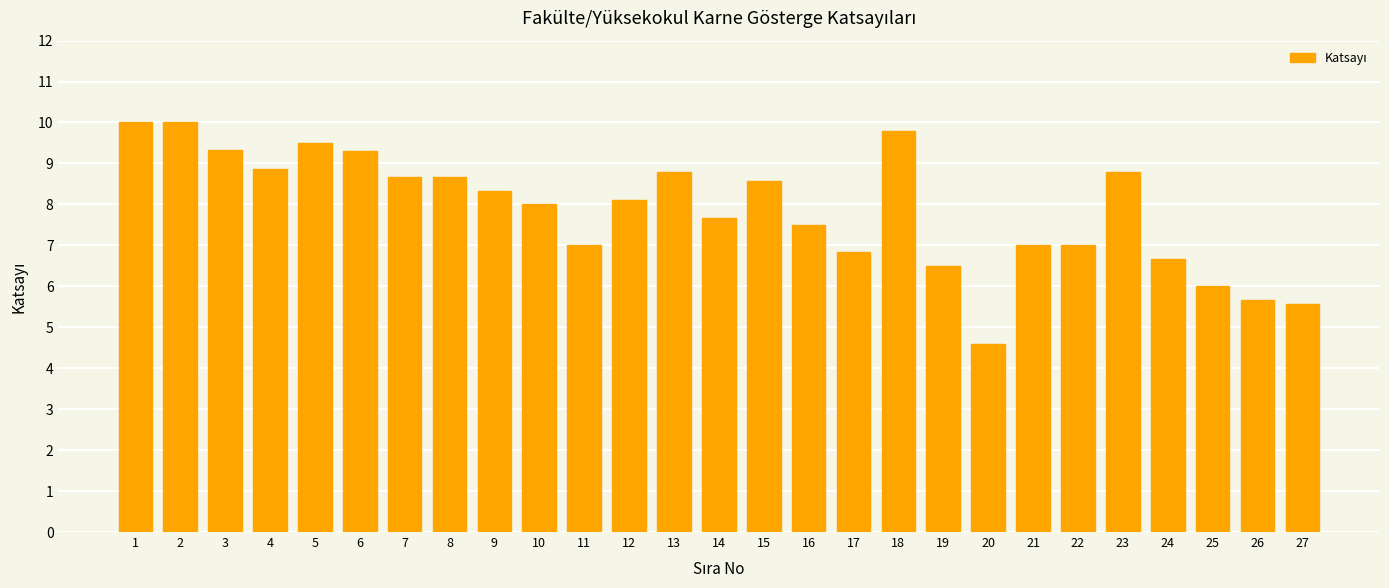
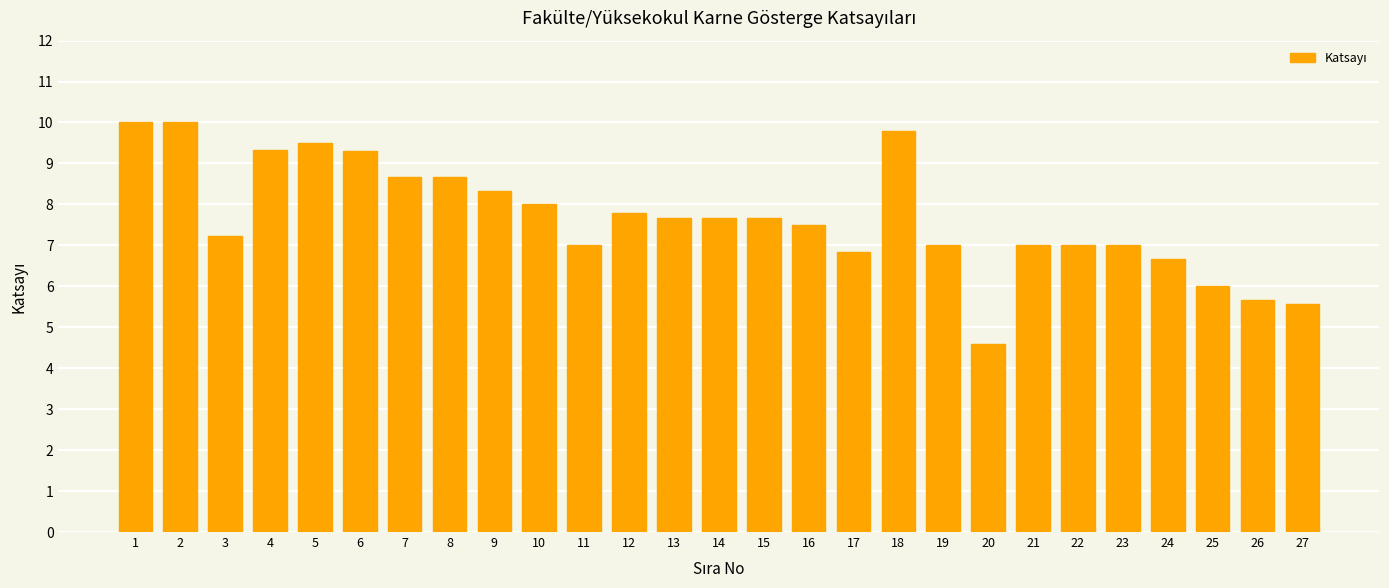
  {
    "1": 10.0,
    "2": 10.0,
-   "3": 9.3,
-   "4": 8.9,
+   "3": 7.2,
+   "4": 9.3,
    "5": 9.5,
    "6": 9.3,
    "7": 8.7,
    "8": 8.7,
    "9": 8.3,
    "10": 8.0,
    "11": 7.0,
-   "12": 8.1,
-   "13": 8.8,
+   "12": 7.8,
+   "13": 7.7,
    "14": 7.7,
-   "15": 8.6,
+   "15": 7.7,
    "16": 7.5,
    "17": 6.8,
    "18": 9.8,
-   "19": 6.5,
+   "19": 7.0,
    "20": 4.6,
    "21": 7.0,
    "22": 7.0,
-   "23": 8.8,
+   "23": 7.0,
    "24": 6.7,
    "25": 6.0,
    "26": 5.7,
    "27": 5.6
  }
